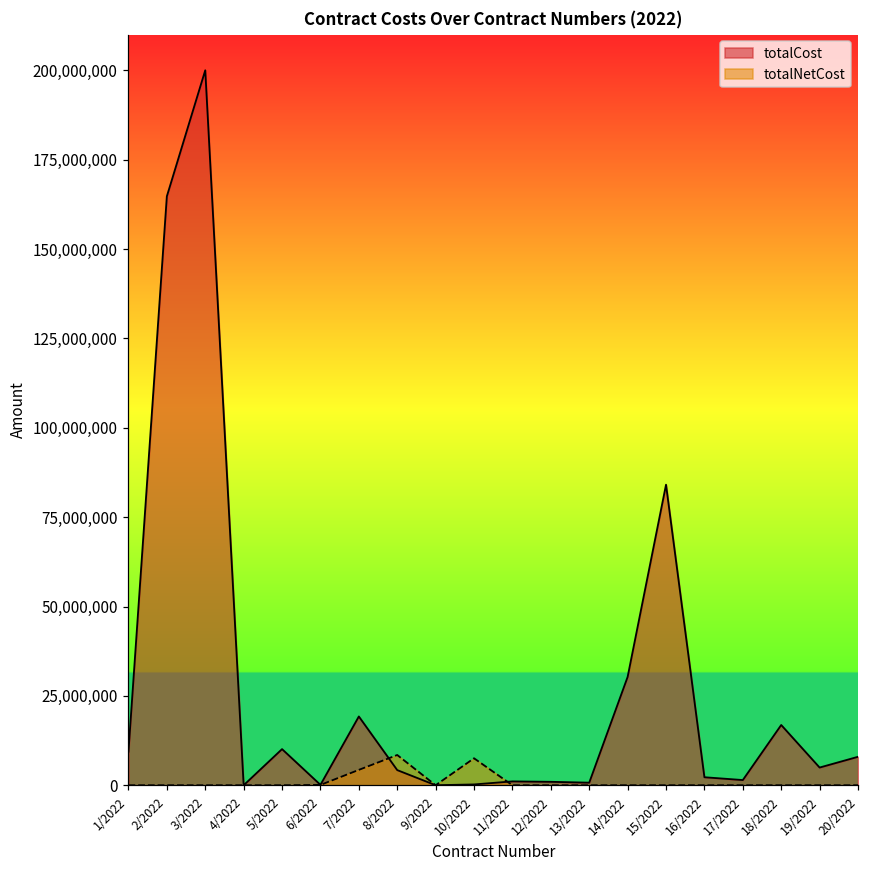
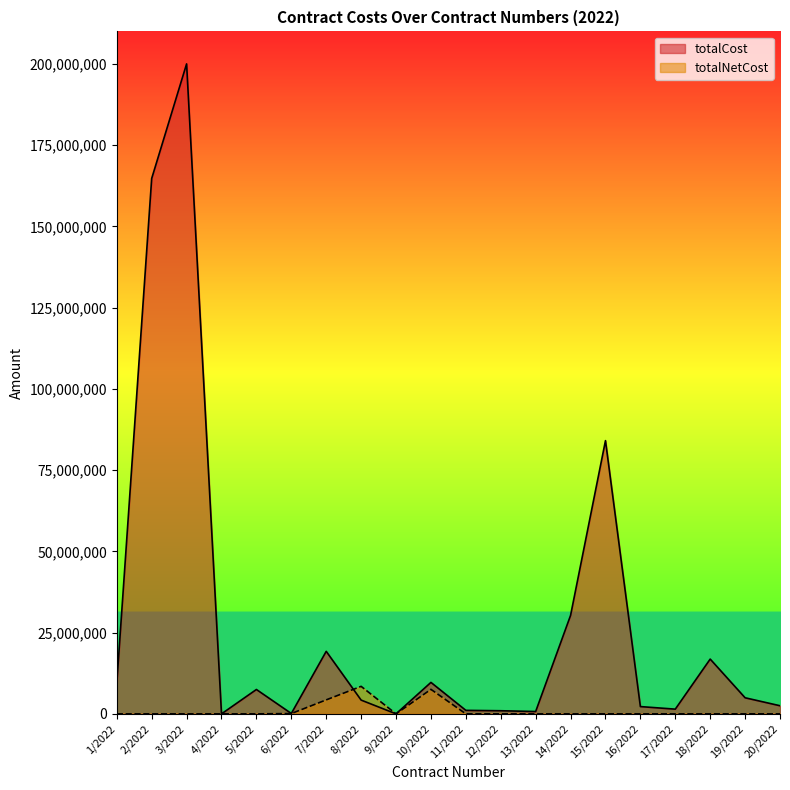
  {
    "totalCost": {
      "1/2022": "9,000,000",
      "2/2022": "165,000,000",
      "3/2022": "200,000,000",
-     "5/2022": "10,000,000",
+     "5/2022": "8,000,000",
      "7/2022": "19,000,000",
      "8/2022": "4,000,000",
-     "10/2022": "0",
+     "10/2022": "10,000,000",
      "11/2022": "1,000,000",
      "12/2022": "1,000,000",
      "14/2022": "30,000,000",
      "15/2022": "84,000,000",
      "16/2022": "2,000,000",
      "17/2022": "1,000,000",
      "18/2022": "17,000,000",
      "19/2022": "5,000,000",
-     "20/2022": "8,000,000"
+     "20/2022": "3,000,000"
    },
    "totalNetCost": {
      "1/2022": "0",
      "2/2022": "0",
      "3/2022": "0",
      "5/2022": "0",
      "7/2022": "4,000,000",
      "8/2022": "8,000,000",
      "10/2022": "8,000,000",
      "11/2022": "0",
      "12/2022": "0",
      "14/2022": "0",
      "15/2022": "0",
      "16/2022": "0",
      "17/2022": "0",
      "18/2022": "0",
      "19/2022": "0",
      "20/2022": "0"
    }
  }
